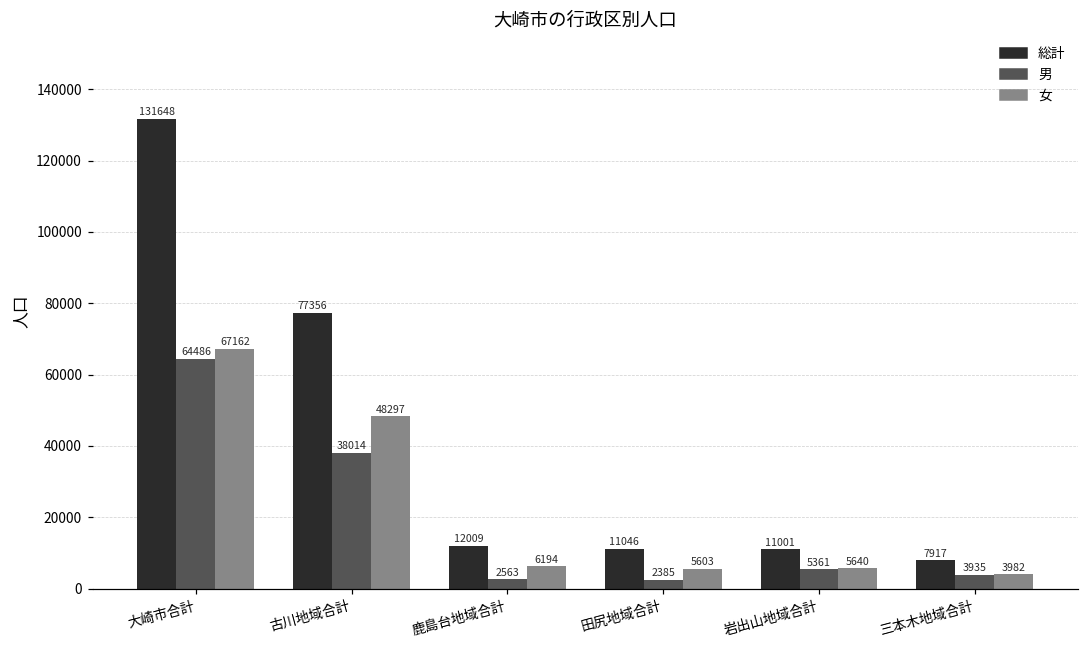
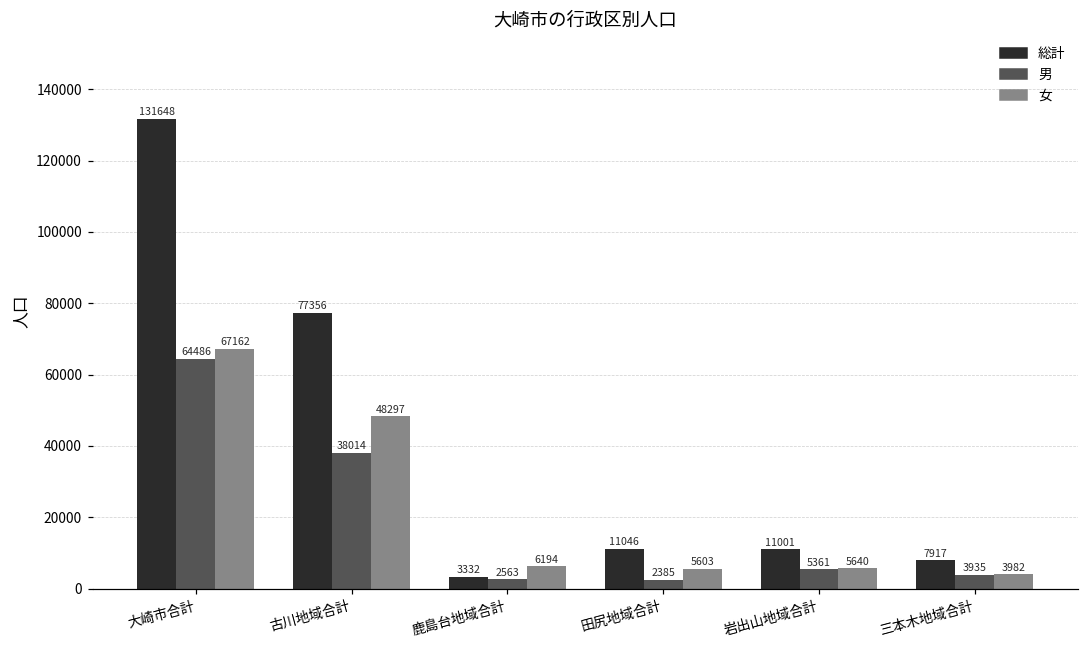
  {
    "総計": {
      "大崎市合計": 131648,
      "古川地域合計": 77356,
-     "鹿島台地域合計": 12009,
+     "鹿島台地域合計": 3332,
      "田尻地域合計": 11046,
      "岩出山地域合計": 11001,
      "三本木地域合計": 7917
    },
    "男": {
      "大崎市合計": 64486,
      "古川地域合計": 38014,
      "鹿島台地域合計": 2563,
      "田尻地域合計": 2385,
      "岩出山地域合計": 5361,
      "三本木地域合計": 3935
    },
    "女": {
      "大崎市合計": 67162,
      "古川地域合計": 48297,
      "鹿島台地域合計": 6194,
      "田尻地域合計": 5603,
      "岩出山地域合計": 5640,
      "三本木地域合計": 3982
    }
  }
